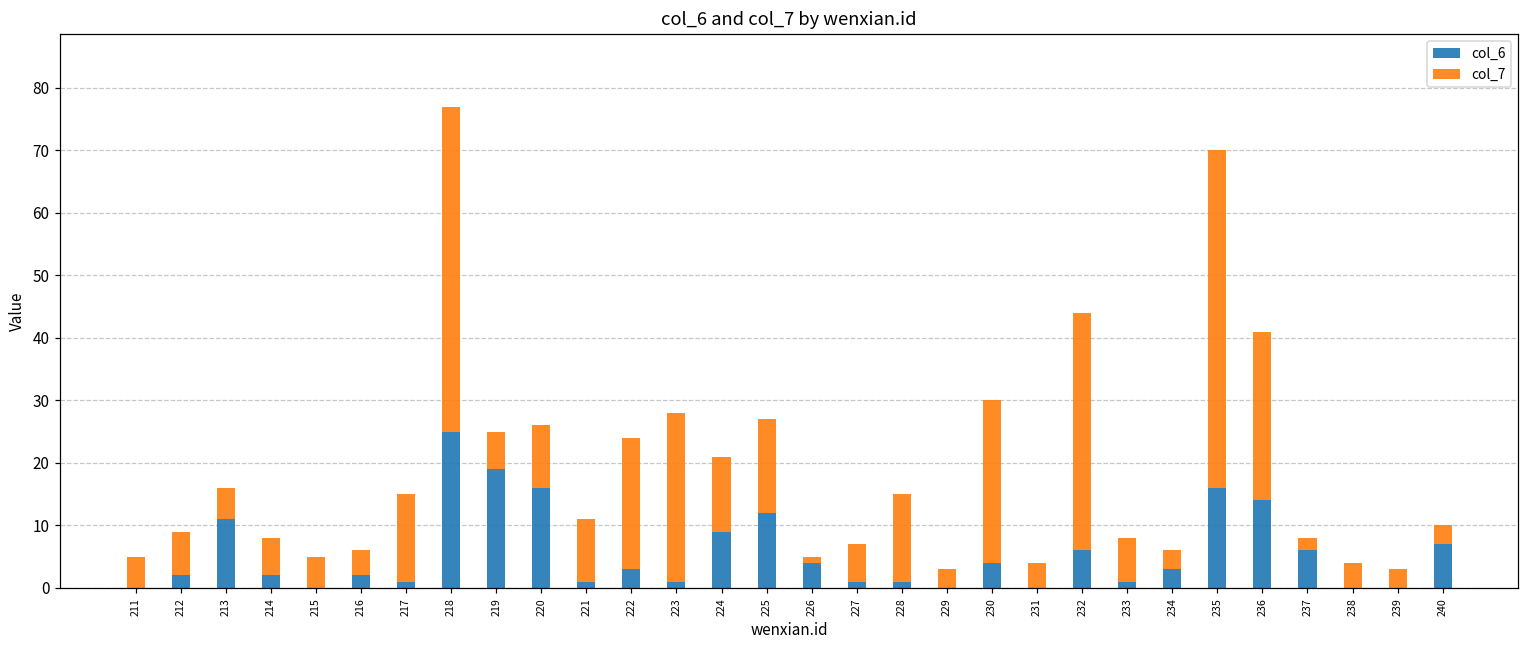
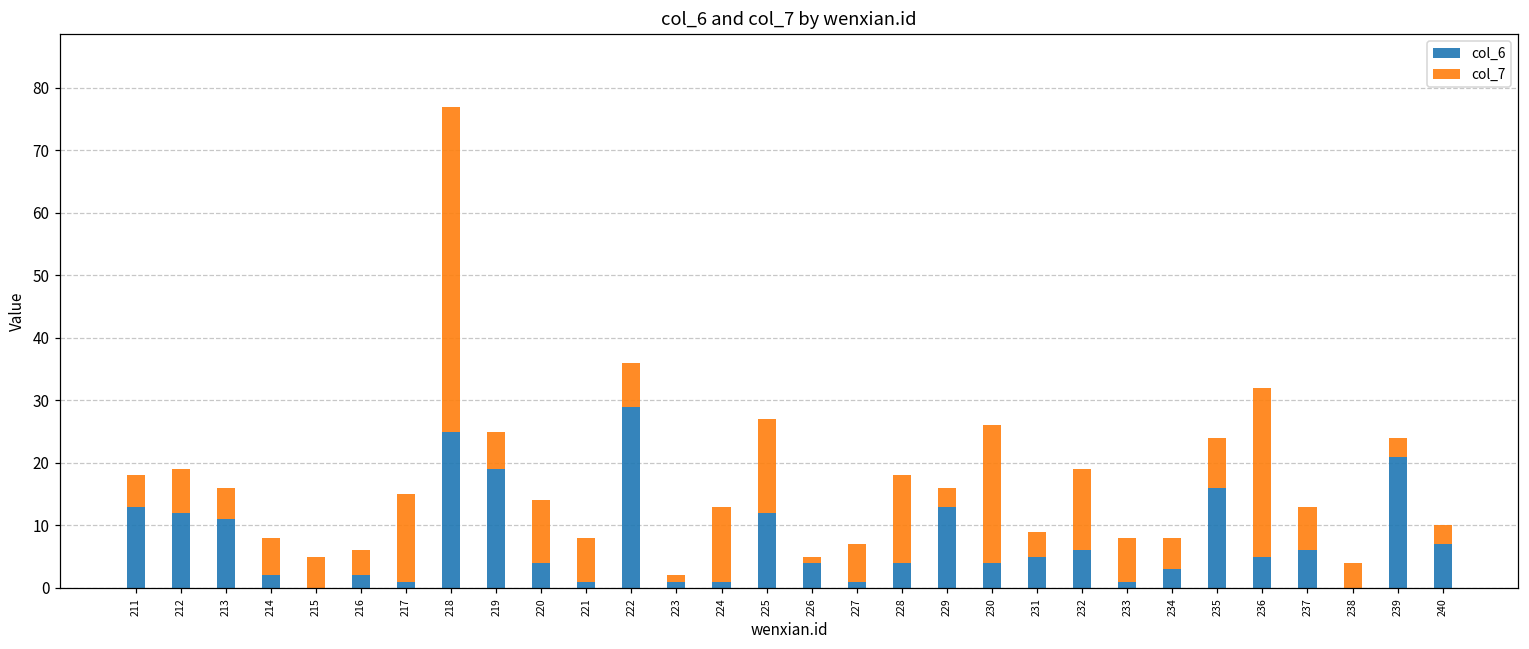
  {
    "col_6": {
-     "211": 0,
-     "212": 2,
+     "211": 13,
+     "212": 12,
      "213": 11,
      "214": 2,
      "215": 0,
      "216": 2,
      "217": 1,
      "218": 25,
      "219": 19,
-     "220": 16,
+     "220": 4,
      "221": 1,
-     "222": 3,
+     "222": 29,
      "223": 1,
-     "224": 9,
+     "224": 1,
      "225": 12,
      "226": 4,
      "227": 1,
-     "228": 1,
-     "229": 0,
+     "228": 4,
+     "229": 13,
      "230": 4,
-     "231": 0,
+     "231": 5,
      "232": 6,
      "233": 1,
      "234": 3,
      "235": 16,
-     "236": 14,
+     "236": 5,
      "237": 6,
      "238": 0,
-     "239": 0,
+     "239": 21,
      "240": 7
    },
    "col_7": {
      "211": 5,
      "212": 7,
      "213": 5,
      "214": 6,
      "215": 5,
      "216": 4,
      "217": 14,
      "218": 52,
      "219": 6,
      "220": 10,
-     "221": 10,
-     "222": 21,
-     "223": 27,
+     "221": 7,
+     "222": 7,
+     "223": 1,
      "224": 12,
      "225": 15,
      "226": 1,
      "227": 6,
      "228": 14,
      "229": 3,
-     "230": 26,
+     "230": 22,
      "231": 4,
-     "232": 38,
+     "232": 13,
      "233": 7,
-     "234": 3,
-     "235": 54,
+     "234": 5,
+     "235": 8,
      "236": 27,
-     "237": 2,
+     "237": 7,
      "238": 4,
      "239": 3,
      "240": 3
    }
  }
